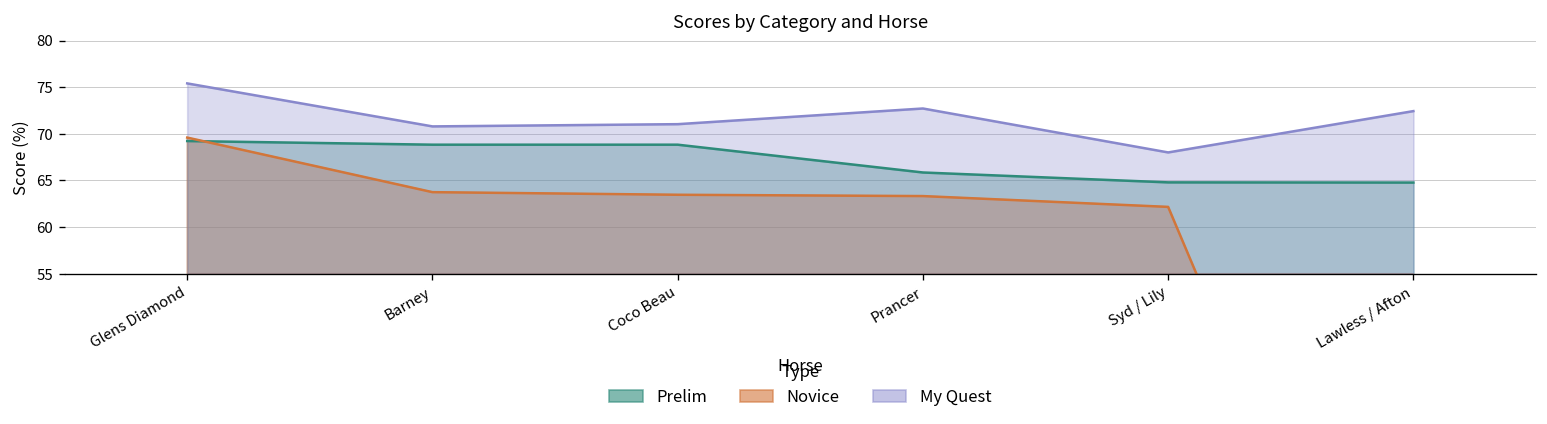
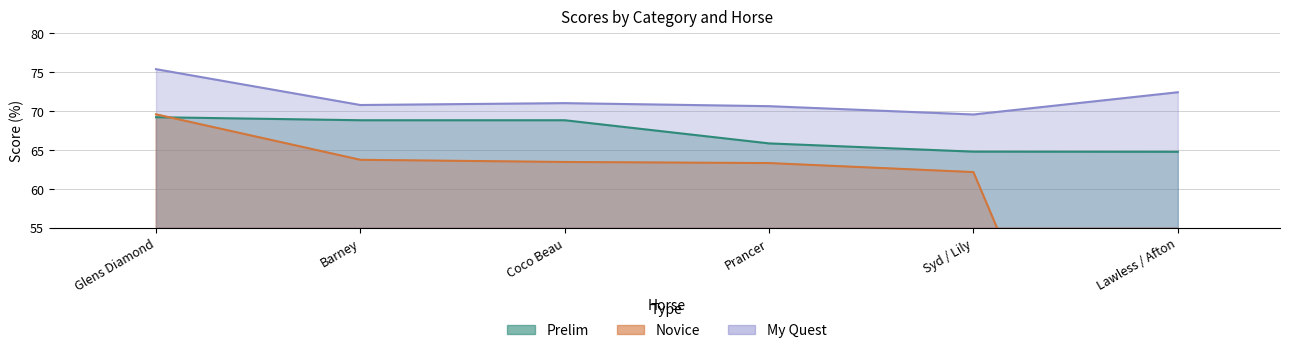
  {
    "Prelim": {
      "Glens Diamond": 69,
      "Barney": 69,
      "Coco Beau": 69,
      "Prancer": 66,
      "Syd / Lily": 65,
      "Lawless / Afton": 65
    },
    "My Quest": {
      "Glens Diamond": 75,
      "Barney": 71,
      "Coco Beau": 71,
-     "Prancer": 73,
-     "Syd / Lily": 68,
+     "Prancer": 71,
+     "Syd / Lily": 70,
      "Lawless / Afton": 72
    }
  }
